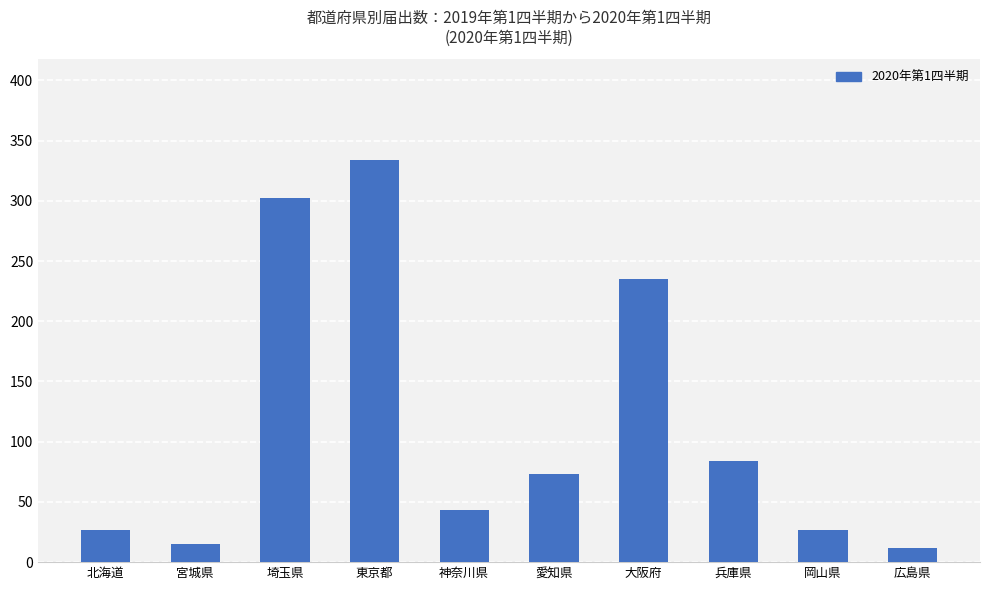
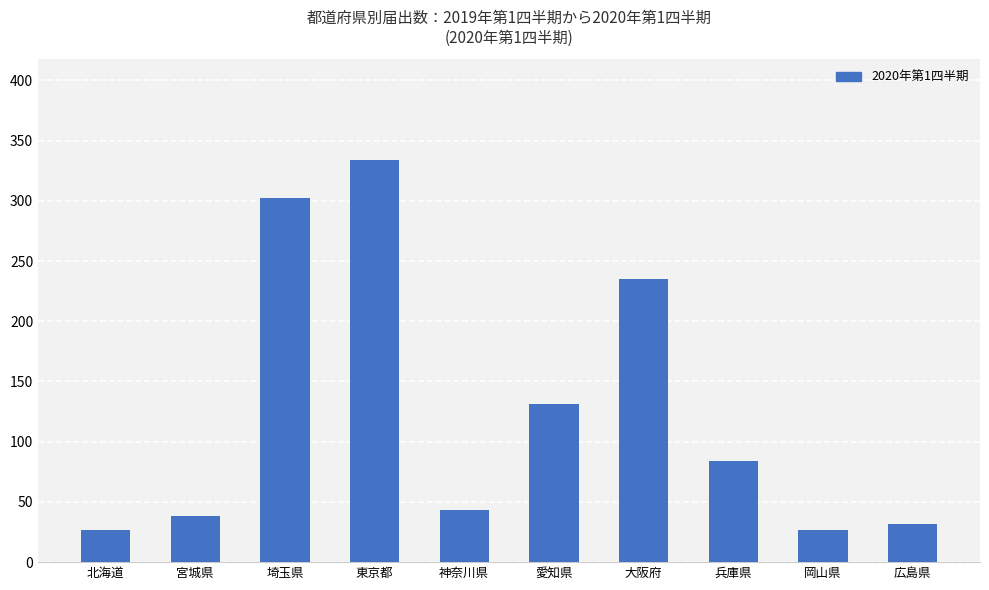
  {
    "北海道": 27,
-   "宮城県": 15,
+   "宮城県": 38,
    "埼玉県": 302,
    "東京都": 334,
    "神奈川県": 43,
-   "愛知県": 73,
+   "愛知県": 131,
    "大阪府": 235,
    "兵庫県": 84,
    "岡山県": 27,
-   "広島県": 12
+   "広島県": 32
  }
